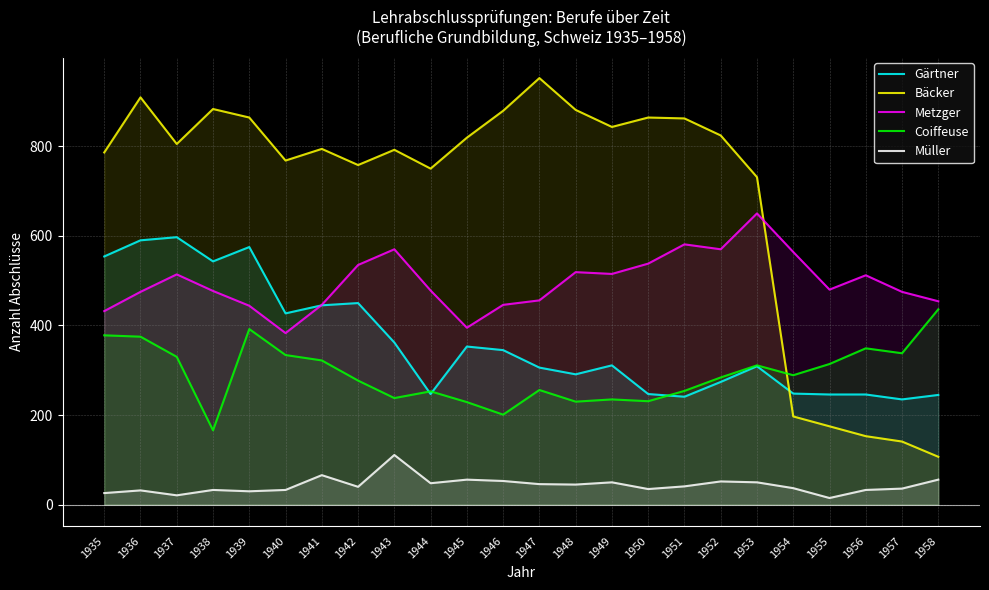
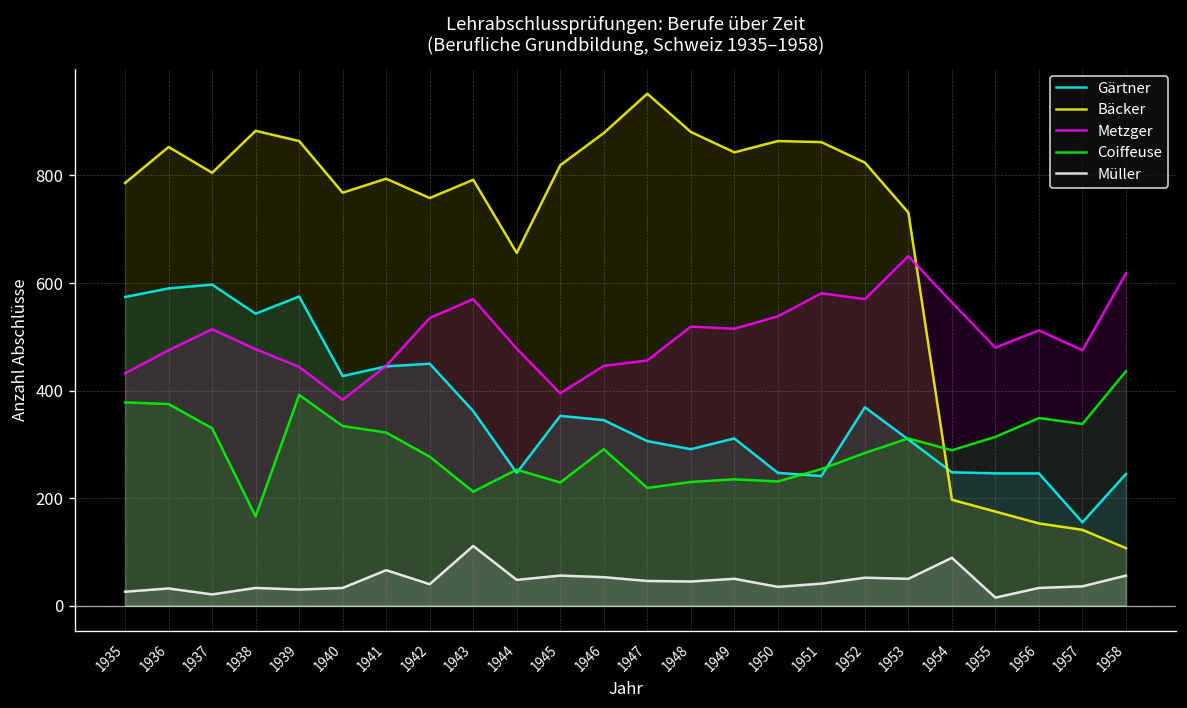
  {
    "Gärtner": {
-     "1935": 550,
+     "1935": 570,
      "1936": 590,
      "1937": 600,
      "1938": 540,
      "1939": 580,
      "1940": 430,
      "1942": 450,
      "1943": 360,
      "1944": 250,
      "1945": 350,
      "1946": 350,
      "1947": 310,
      "1948": 290,
      "1949": 310,
      "1950": 250,
      "1951": 240,
-     "1952": 270,
+     "1952": 370,
      "1954": 250,
      "1955": 250,
      "1956": 250,
-     "1957": 240,
+     "1957": 160,
      "1958": 250
    },
    "Bäcker": {
      "1935": 790,
-     "1936": 910,
+     "1936": 850,
      "1937": 810,
      "1938": 880,
      "1939": 860,
      "1940": 770,
      "1941": 790,
      "1942": 760,
      "1943": 790,
-     "1944": 750,
+     "1944": 660,
      "1945": 820,
      "1946": 880,
      "1947": 950,
      "1948": 880,
      "1949": 840,
      "1950": 860,
      "1951": 860,
      "1952": 820,
      "1953": 730,
      "1954": 200,
      "1955": 180,
      "1956": 150,
      "1957": 140,
      "1958": 110
    },
    "Metzger": {
      "1935": 430,
      "1936": 480,
      "1937": 510,
      "1938": 480,
      "1939": 440,
      "1940": 380,
      "1942": 540,
      "1943": 570,
      "1944": 480,
      "1945": 400,
      "1946": 450,
      "1947": 460,
      "1948": 520,
      "1949": 520,
      "1950": 540,
      "1951": 580,
      "1952": 570,
      "1953": 650,
      "1954": 560,
      "1955": 480,
      "1956": 510,
      "1957": 480,
-     "1958": 450
+     "1958": 620
    },
    "Coiffeuse": {
      "1935": 380,
      "1936": 380,
      "1937": 330,
      "1938": 170,
      "1939": 390,
      "1940": 330,
      "1941": 320,
      "1942": 280,
-     "1943": 240,
+     "1943": 210,
      "1944": 250,
      "1945": 230,
-     "1946": 200,
-     "1947": 260,
+     "1946": 290,
+     "1947": 220,
      "1948": 230,
      "1949": 240,
      "1950": 230,
      "1951": 250,
      "1952": 280,
      "1954": 290,
      "1955": 310,
      "1956": 350,
      "1957": 340,
      "1958": 440
    },
    "Müller": {
      "1935": 30,
      "1936": 30,
      "1937": 20,
      "1938": 30,
      "1939": 30,
      "1940": 30,
      "1941": 70,
      "1942": 40,
      "1943": 110,
      "1944": 50,
      "1945": 60,
      "1946": 50,
      "1947": 50,
      "1948": 50,
      "1949": 50,
      "1950": 40,
      "1951": 40,
      "1952": 50,
      "1953": 50,
-     "1954": 40,
+     "1954": 90,
      "1955": 20,
      "1956": 30,
      "1957": 40,
      "1958": 60
    }
  }
